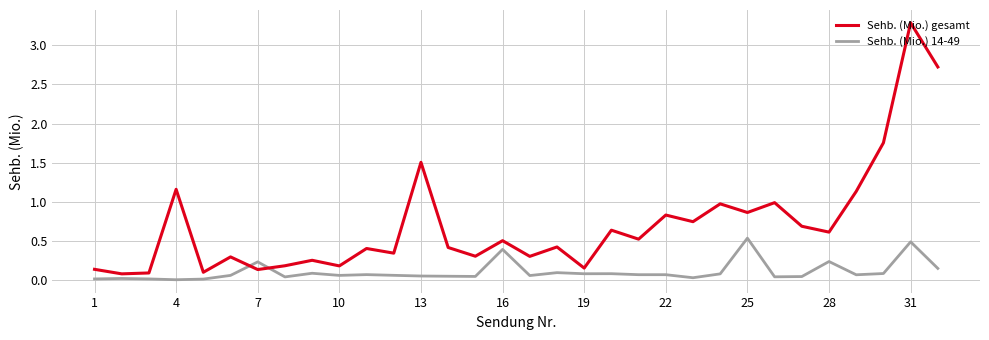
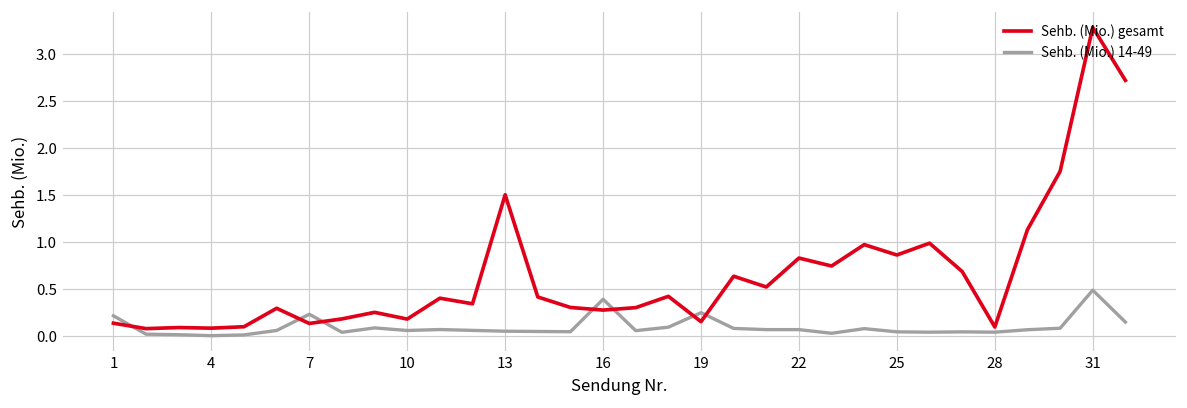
  {
    "Sehb. (Mio.) gesamt": {
      "1": 0.1,
-     "4": 1.2,
+     "4": 0.1,
      "7": 0.1,
      "10": 0.2,
      "13": 1.5,
-     "16": 0.5,
+     "16": 0.3,
      "19": 0.2,
      "22": 0.8,
      "25": 0.9,
-     "28": 0.6,
+     "28": 0.1,
      "31": 3.3
    },
    "Sehb. (Mio.) 14-49": {
-     "1": 0.0,
+     "1": 0.2,
      "4": 0.0,
      "7": 0.2,
      "10": 0.1,
      "13": 0.1,
      "16": 0.4,
-     "19": 0.1,
+     "19": 0.3,
      "22": 0.1,
-     "25": 0.5,
-     "28": 0.2,
+     "25": 0.0,
+     "28": 0.0,
      "31": 0.5
    }
  }
